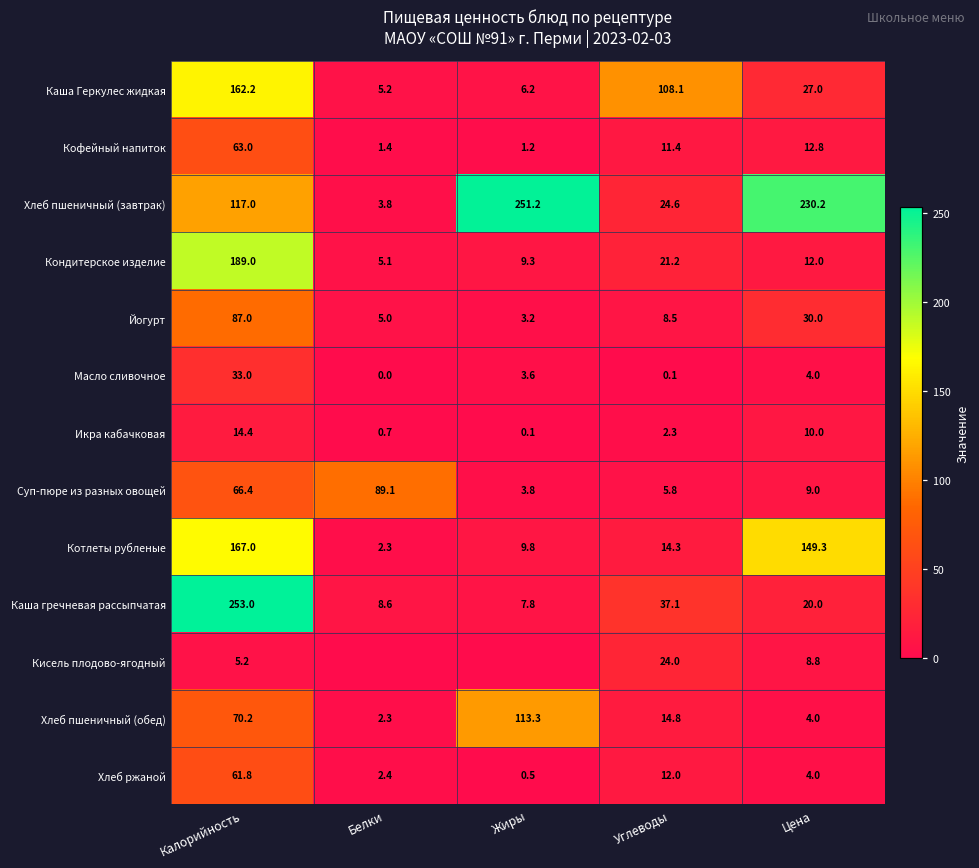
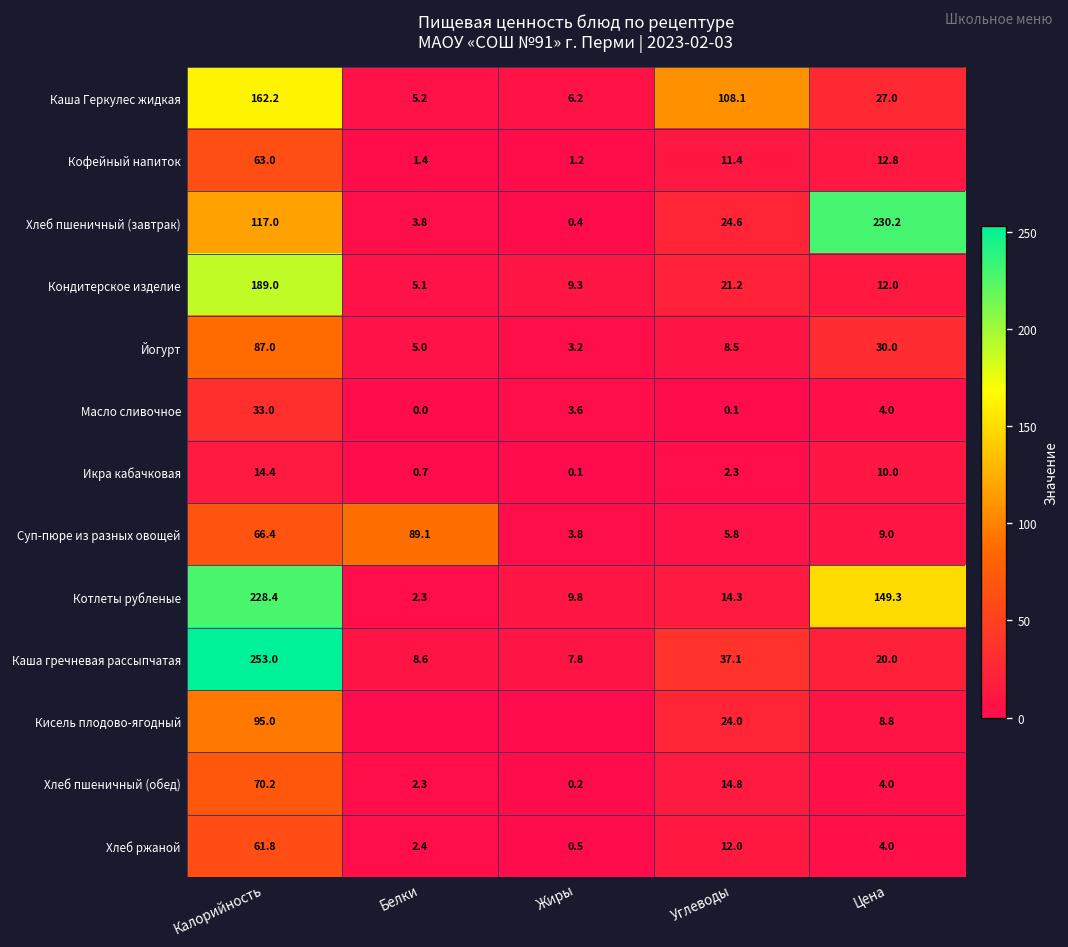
  {
    "Каша Геркулес жидкая": {
      "Калорийность": 162.2,
      "Белки": 5.2,
      "Жиры": 6.2,
      "Углеводы": 108.1,
      "Цена": 27.0
    },
    "Кофейный напиток": {
      "Калорийность": 63.0,
      "Белки": 1.4,
      "Жиры": 1.2,
      "Углеводы": 11.4,
      "Цена": 12.8
    },
    "Хлеб пшеничный (завтрак)": {
      "Калорийность": 117.0,
      "Белки": 3.8,
-     "Жиры": 251.2,
+     "Жиры": 0.4,
      "Углеводы": 24.6,
      "Цена": 230.2
    },
    "Кондитерское изделие": {
      "Калорийность": 189.0,
      "Белки": 5.1,
      "Жиры": 9.3,
      "Углеводы": 21.2,
      "Цена": 12.0
    },
    "Йогурт": {
      "Калорийность": 87.0,
      "Белки": 5.0,
      "Жиры": 3.2,
      "Углеводы": 8.5,
      "Цена": 30.0
    },
    "Масло сливочное": {
      "Калорийность": 33.0,
      "Белки": 0.0,
      "Жиры": 3.6,
      "Углеводы": 0.1,
      "Цена": 4.0
    },
    "Икра кабачковая": {
      "Калорийность": 14.4,
      "Белки": 0.7,
      "Жиры": 0.1,
      "Углеводы": 2.3,
      "Цена": 10.0
    },
    "Суп-пюре из разных овощей": {
      "Калорийность": 66.4,
      "Белки": 89.1,
      "Жиры": 3.8,
      "Углеводы": 5.8,
      "Цена": 9.0
    },
    "Котлеты рубленые": {
-     "Калорийность": 167.0,
+     "Калорийность": 228.4,
      "Белки": 2.3,
      "Жиры": 9.8,
      "Углеводы": 14.3,
      "Цена": 149.3
    },
    "Каша гречневая рассыпчатая": {
      "Калорийность": 253.0,
      "Белки": 8.6,
      "Жиры": 7.8,
      "Углеводы": 37.1,
      "Цена": 20.0
    },
    "Кисель плодово-ягодный": {
-     "Калорийность": 5.2,
+     "Калорийность": 95.0,
      "Углеводы": 24.0,
      "Цена": 8.8
    },
    "Хлеб пшеничный (обед)": {
      "Калорийность": 70.2,
      "Белки": 2.3,
-     "Жиры": 113.3,
+     "Жиры": 0.2,
      "Углеводы": 14.8,
      "Цена": 4.0
    },
    "Хлеб ржаной": {
      "Калорийность": 61.8,
      "Белки": 2.4,
      "Жиры": 0.5,
      "Углеводы": 12.0,
      "Цена": 4.0
    }
  }
